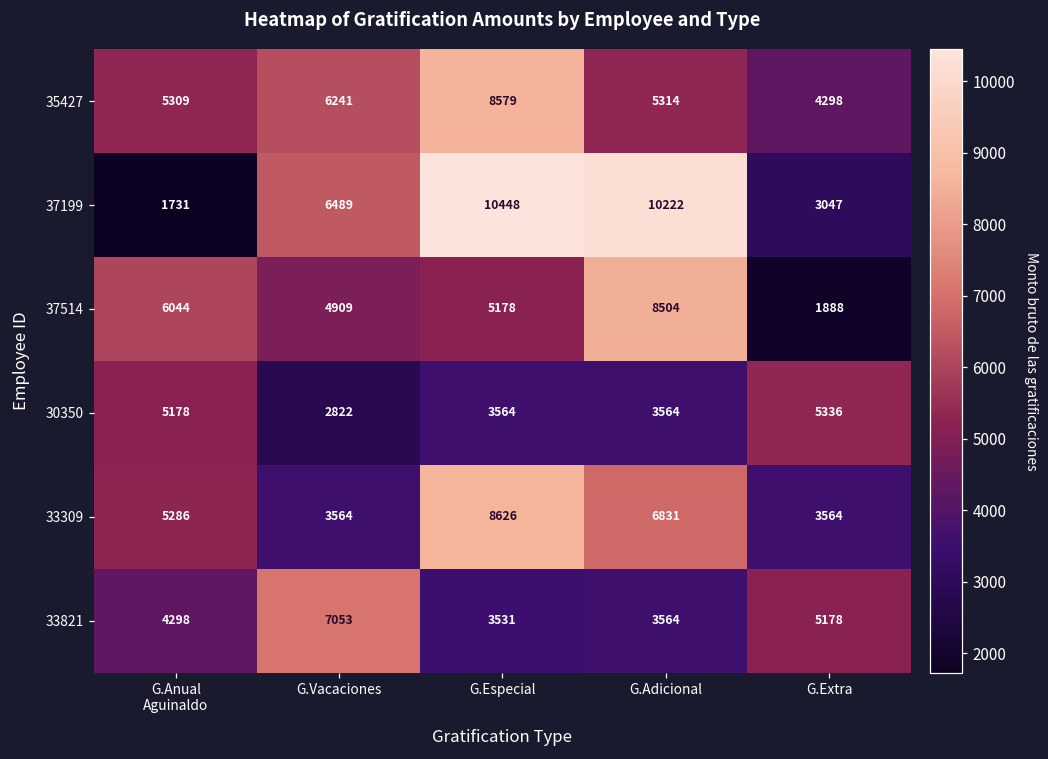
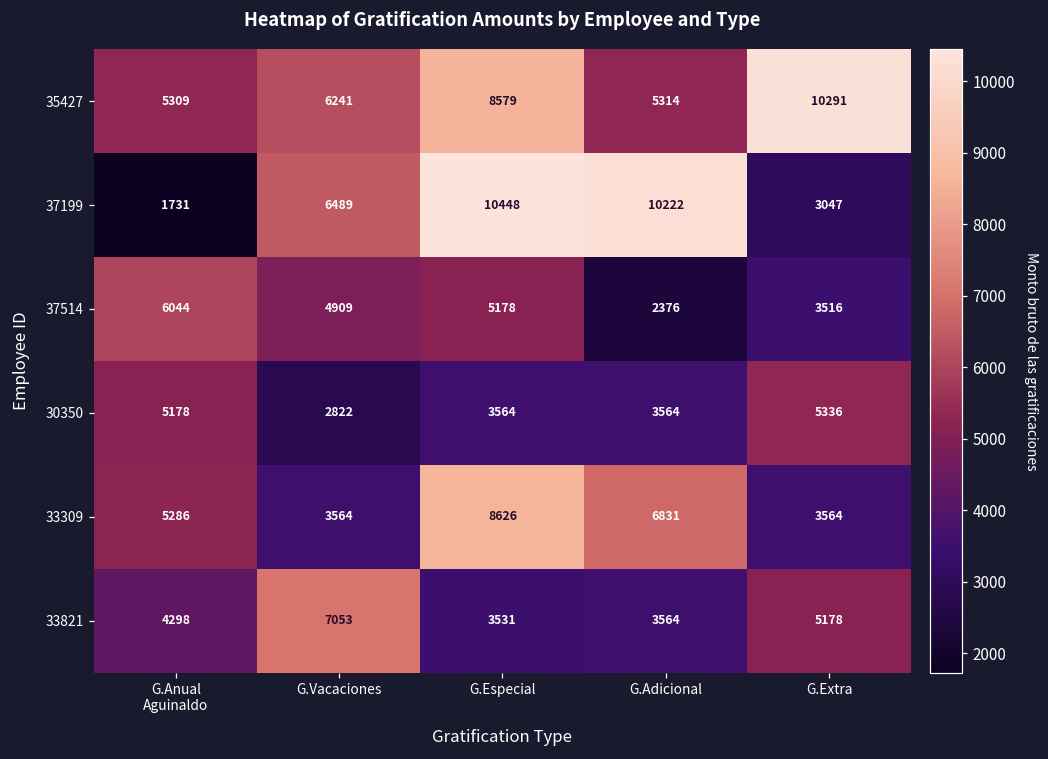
  {
    "35427": {
      "G.Anual Aguinaldo": 5309,
      "G.Vacaciones": 6241,
      "G.Especial": 8579,
      "G.Adicional": 5314,
-     "G.Extra": 4298
+     "G.Extra": 10291
    },
    "37199": {
      "G.Anual Aguinaldo": 1731,
      "G.Vacaciones": 6489,
      "G.Especial": 10448,
      "G.Adicional": 10222,
      "G.Extra": 3047
    },
    "37514": {
      "G.Anual Aguinaldo": 6044,
      "G.Vacaciones": 4909,
      "G.Especial": 5178,
-     "G.Adicional": 8504,
-     "G.Extra": 1888
+     "G.Adicional": 2376,
+     "G.Extra": 3516
    },
    "30350": {
      "G.Anual Aguinaldo": 5178,
      "G.Vacaciones": 2822,
      "G.Especial": 3564,
      "G.Adicional": 3564,
      "G.Extra": 5336
    },
    "33309": {
      "G.Anual Aguinaldo": 5286,
      "G.Vacaciones": 3564,
      "G.Especial": 8626,
      "G.Adicional": 6831,
      "G.Extra": 3564
    },
    "33821": {
      "G.Anual Aguinaldo": 4298,
      "G.Vacaciones": 7053,
      "G.Especial": 3531,
      "G.Adicional": 3564,
      "G.Extra": 5178
    }
  }
